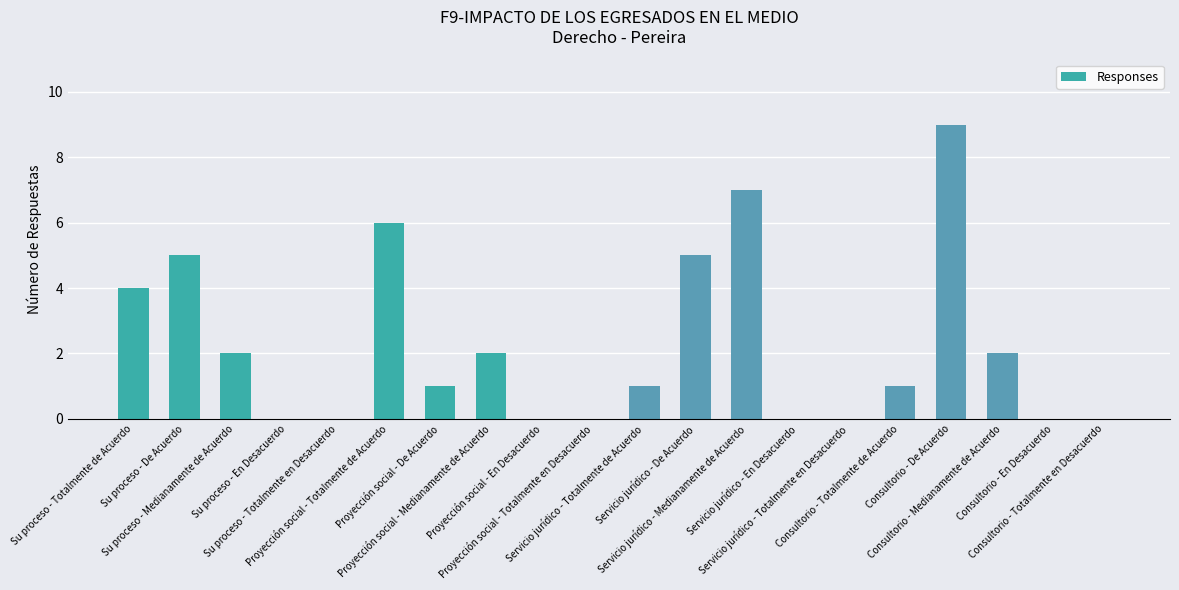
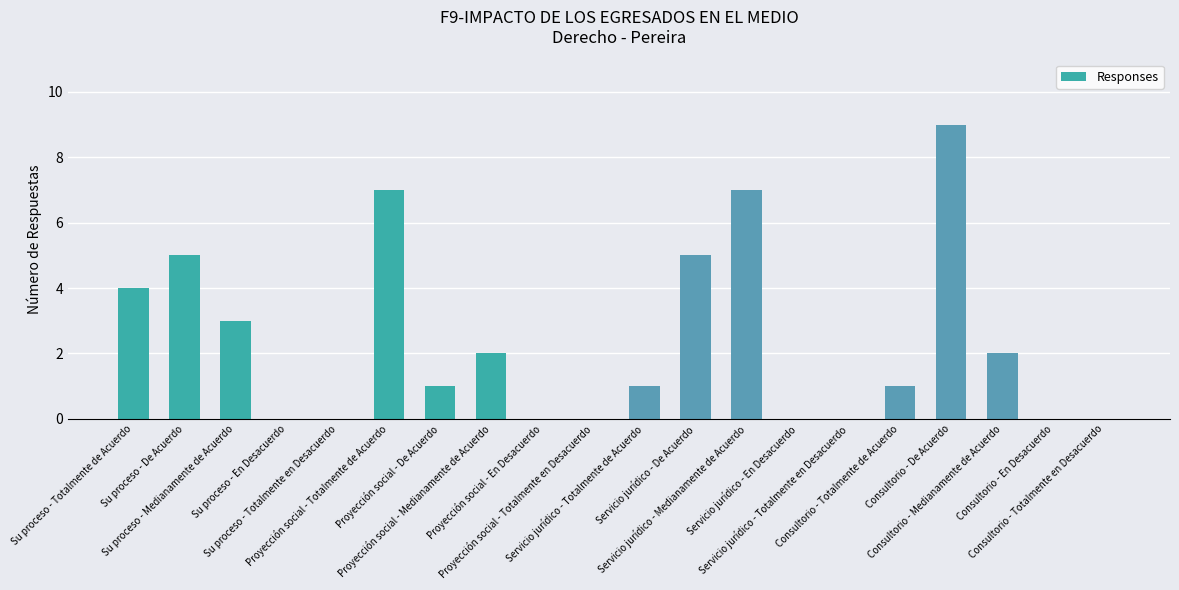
  {
    "Su proceso - Totalmente de Acuerdo": 4,
    "Su proceso - De Acuerdo": 5,
-   "Su proceso - Medianamente de Acuerdo": 2,
+   "Su proceso - Medianamente de Acuerdo": 3,
    "Su proceso - En Desacuerdo": 0,
    "Su proceso - Totalmente en Desacuerdo": 0,
-   "Proyección social - Totalmente de Acuerdo": 6,
+   "Proyección social - Totalmente de Acuerdo": 7,
    "Proyección social - De Acuerdo": 1,
    "Proyección social - Medianamente de Acuerdo": 2,
    "Proyección social - En Desacuerdo": 0,
    "Proyección social - Totalmente en Desacuerdo": 0,
    "Servicio jurídico - Totalmente de Acuerdo": 1,
    "Servicio jurídico - De Acuerdo": 5,
    "Servicio jurídico - Medianamente de Acuerdo": 7,
    "Servicio jurídico - En Desacuerdo": 0,
    "Servicio jurídico - Totalmente en Desacuerdo": 0,
    "Consultorio - Totalmente de Acuerdo": 1,
    "Consultorio - De Acuerdo": 9,
    "Consultorio - Medianamente de Acuerdo": 2,
    "Consultorio - En Desacuerdo": 0,
    "Consultorio - Totalmente en Desacuerdo": 0
  }
